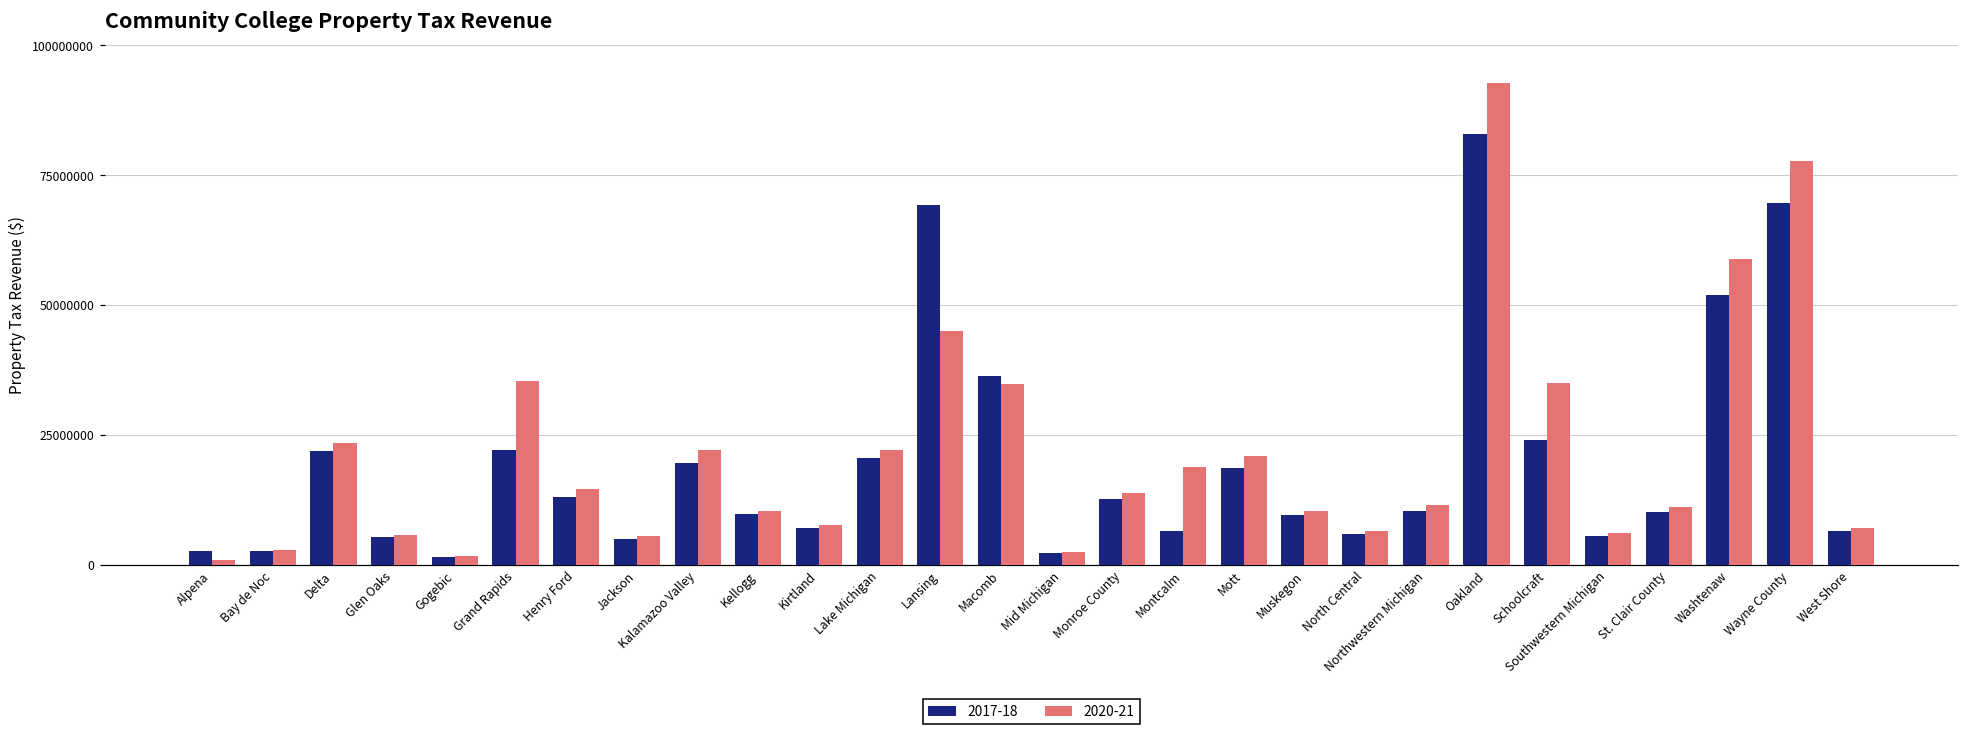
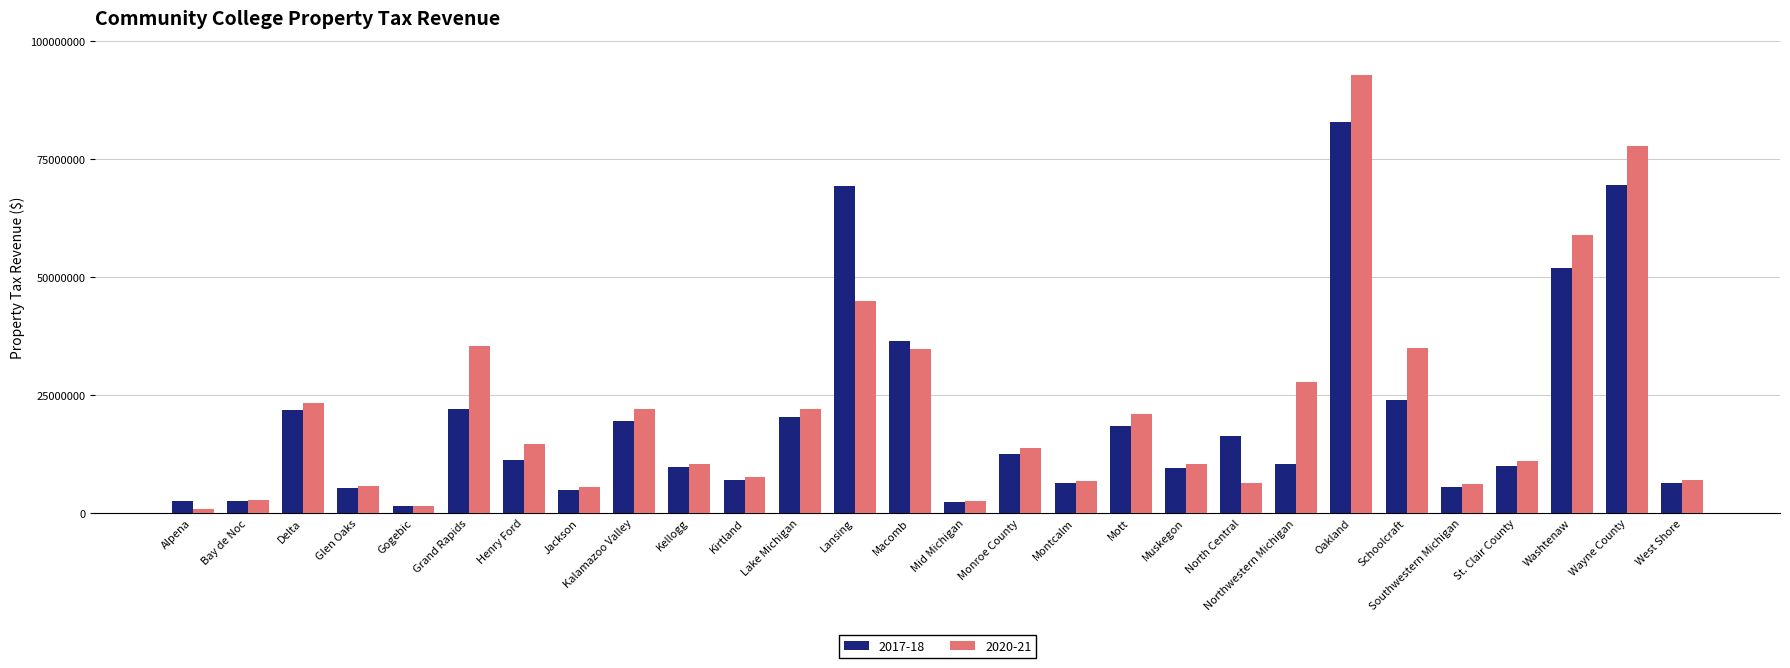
  {
    "2017-18": {
      "Alpena": 3000000,
      "Bay de Noc": 3000000,
      "Delta": 22000000,
      "Glen Oaks": 5000000,
      "Gogebic": 1000000,
      "Grand Rapids": 22000000,
-     "Henry Ford": 13000000,
+     "Henry Ford": 11000000,
      "Jackson": 5000000,
      "Kalamazoo Valley": 20000000,
      "Kellogg": 10000000,
      "Kirtland": 7000000,
      "Lake Michigan": 20000000,
      "Lansing": 69000000,
      "Macomb": 36000000,
      "Mid Michigan": 2000000,
      "Monroe County": 13000000,
      "Montcalm": 6000000,
      "Mott": 19000000,
      "Muskegon": 10000000,
-     "North Central": 6000000,
+     "North Central": 16000000,
      "Northwestern Michigan": 10000000,
      "Oakland": 83000000,
      "Schoolcraft": 24000000,
      "Southwestern Michigan": 5000000,
      "St. Clair County": 10000000,
      "Washtenaw": 52000000,
      "Wayne County": 70000000,
      "West Shore": 6000000
    },
    "2020-21": {
      "Alpena": 1000000,
      "Bay de Noc": 3000000,
      "Delta": 23000000,
      "Glen Oaks": 6000000,
      "Gogebic": 2000000,
      "Grand Rapids": 35000000,
      "Henry Ford": 15000000,
      "Jackson": 5000000,
      "Kalamazoo Valley": 22000000,
      "Kellogg": 10000000,
      "Kirtland": 8000000,
      "Lake Michigan": 22000000,
      "Lansing": 45000000,
      "Macomb": 35000000,
      "Mid Michigan": 3000000,
      "Monroe County": 14000000,
-     "Montcalm": 19000000,
+     "Montcalm": 7000000,
      "Mott": 21000000,
      "Muskegon": 10000000,
      "North Central": 6000000,
-     "Northwestern Michigan": 12000000,
+     "Northwestern Michigan": 28000000,
      "Oakland": 93000000,
      "Schoolcraft": 35000000,
      "Southwestern Michigan": 6000000,
      "St. Clair County": 11000000,
      "Washtenaw": 59000000,
      "Wayne County": 78000000,
      "West Shore": 7000000
    }
  }
